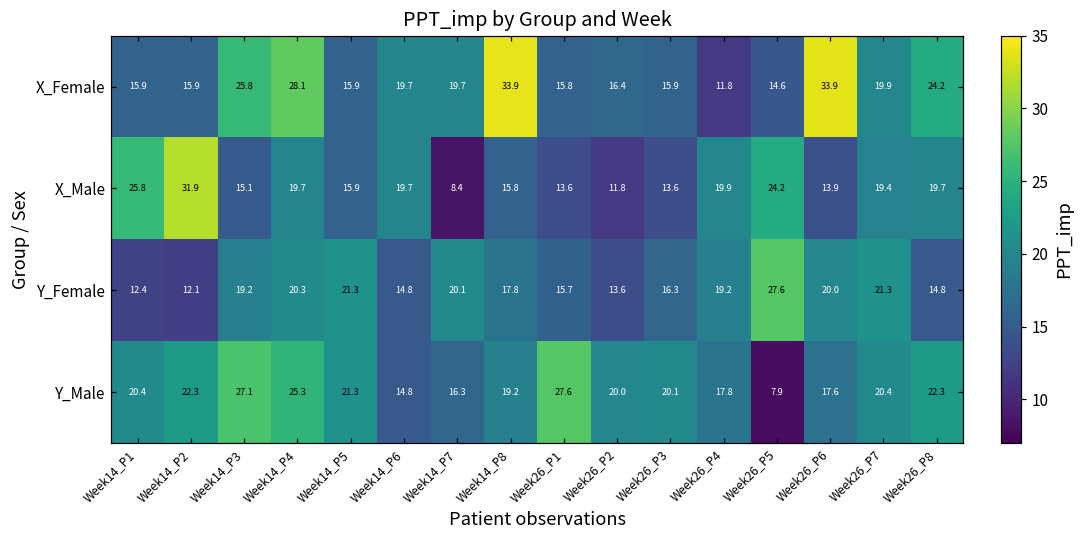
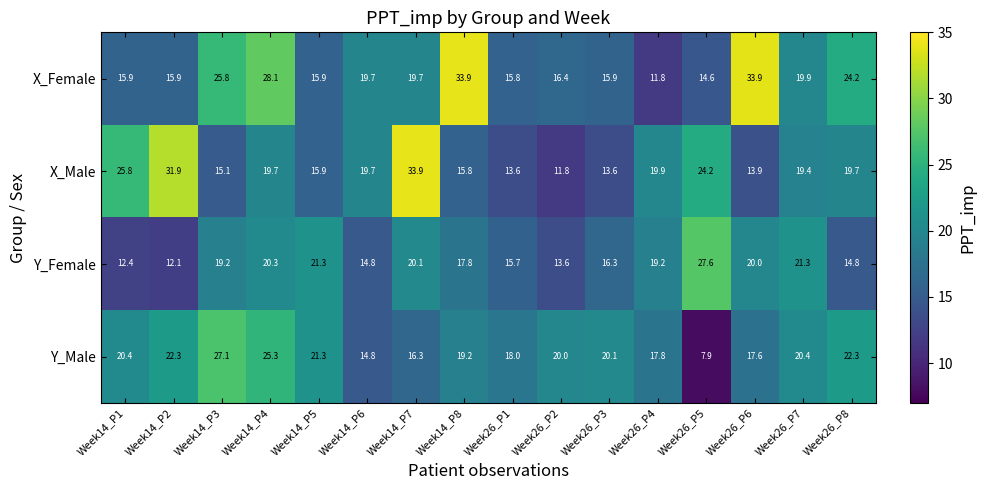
  {
    "X_Female": {
      "Week14_P1": 15.9,
      "Week14_P2": 15.9,
      "Week14_P3": 25.8,
      "Week14_P4": 28.1,
      "Week14_P5": 15.9,
      "Week14_P6": 19.7,
      "Week14_P7": 19.7,
      "Week14_P8": 33.9,
      "Week26_P1": 15.8,
      "Week26_P2": 16.4,
      "Week26_P3": 15.9,
      "Week26_P4": 11.8,
      "Week26_P5": 14.6,
      "Week26_P6": 33.9,
      "Week26_P7": 19.9,
      "Week26_P8": 24.2
    },
    "X_Male": {
      "Week14_P1": 25.8,
      "Week14_P2": 31.9,
      "Week14_P3": 15.1,
      "Week14_P4": 19.7,
      "Week14_P5": 15.9,
      "Week14_P6": 19.7,
-     "Week14_P7": 8.4,
+     "Week14_P7": 33.9,
      "Week14_P8": 15.8,
      "Week26_P1": 13.6,
      "Week26_P2": 11.8,
      "Week26_P3": 13.6,
      "Week26_P4": 19.9,
      "Week26_P5": 24.2,
      "Week26_P6": 13.9,
      "Week26_P7": 19.4,
      "Week26_P8": 19.7
    },
    "Y_Female": {
      "Week14_P1": 12.4,
      "Week14_P2": 12.1,
      "Week14_P3": 19.2,
      "Week14_P4": 20.3,
      "Week14_P5": 21.3,
      "Week14_P6": 14.8,
      "Week14_P7": 20.1,
      "Week14_P8": 17.8,
      "Week26_P1": 15.7,
      "Week26_P2": 13.6,
      "Week26_P3": 16.3,
      "Week26_P4": 19.2,
      "Week26_P5": 27.6,
      "Week26_P6": 20.0,
      "Week26_P7": 21.3,
      "Week26_P8": 14.8
    },
    "Y_Male": {
      "Week14_P1": 20.4,
      "Week14_P2": 22.3,
      "Week14_P3": 27.1,
      "Week14_P4": 25.3,
      "Week14_P5": 21.3,
      "Week14_P6": 14.8,
      "Week14_P7": 16.3,
      "Week14_P8": 19.2,
-     "Week26_P1": 27.6,
+     "Week26_P1": 18.0,
      "Week26_P2": 20.0,
      "Week26_P3": 20.1,
      "Week26_P4": 17.8,
      "Week26_P5": 7.9,
      "Week26_P6": 17.6,
      "Week26_P7": 20.4,
      "Week26_P8": 22.3
    }
  }
